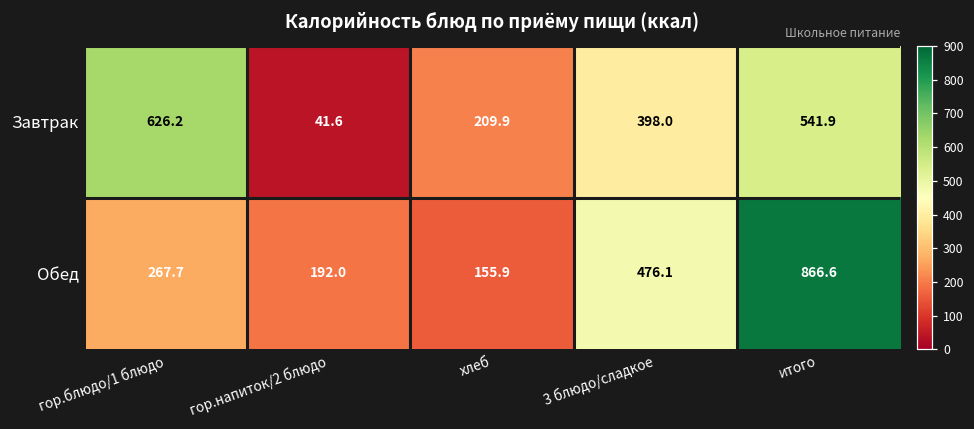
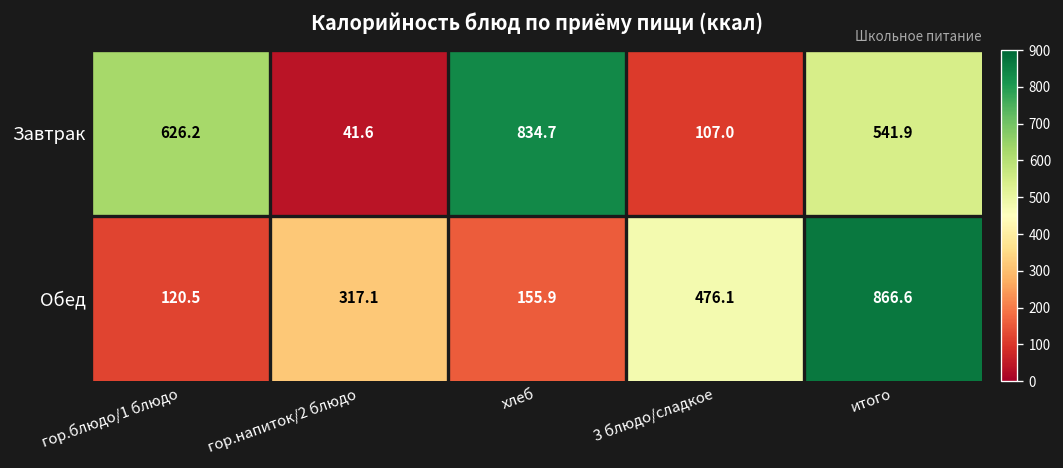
  {
    "Завтрак": {
      "гор.блюдо/1 блюдо": 626.2,
      "гор.напиток/2 блюдо": 41.6,
-     "хлеб": 209.9,
-     "3 блюдо/сладкое": 398.0,
+     "хлеб": 834.7,
+     "3 блюдо/сладкое": 107.0,
      "итого": 541.9
    },
    "Обед": {
-     "гор.блюдо/1 блюдо": 267.7,
-     "гор.напиток/2 блюдо": 192.0,
+     "гор.блюдо/1 блюдо": 120.5,
+     "гор.напиток/2 блюдо": 317.1,
      "хлеб": 155.9,
      "3 блюдо/сладкое": 476.1,
      "итого": 866.6
    }
  }
